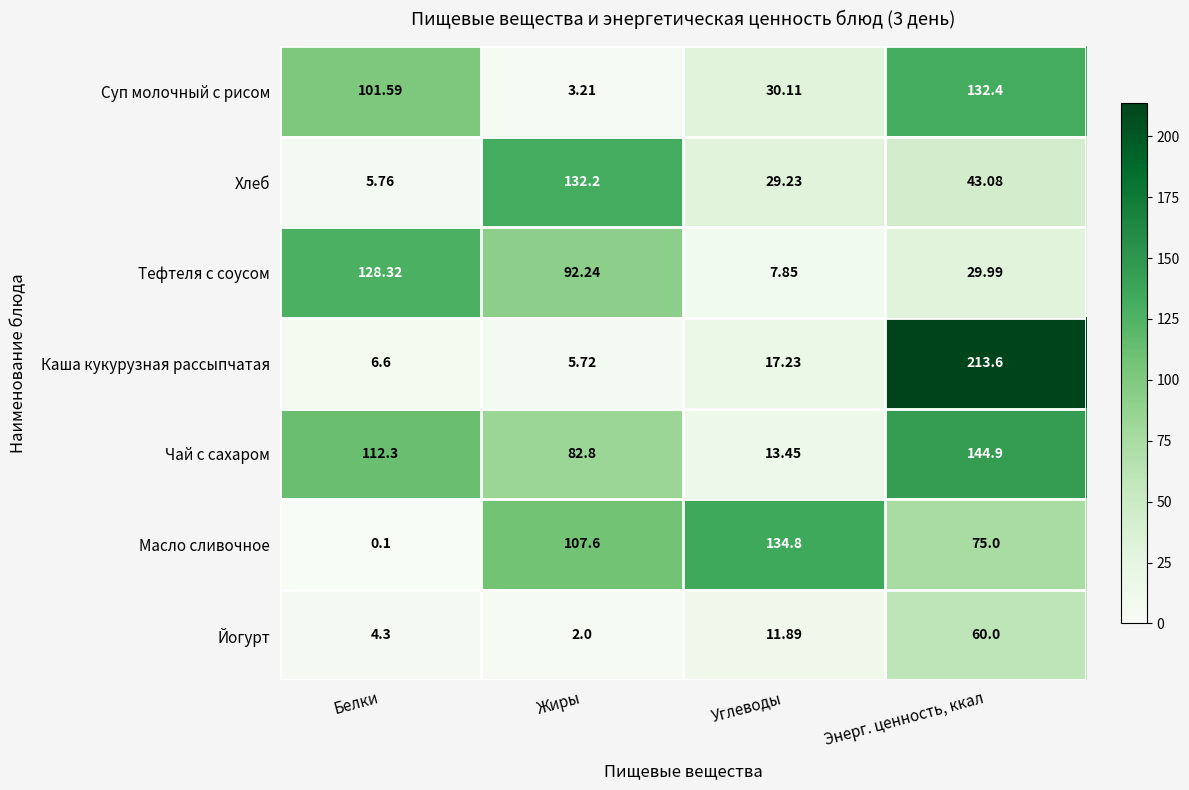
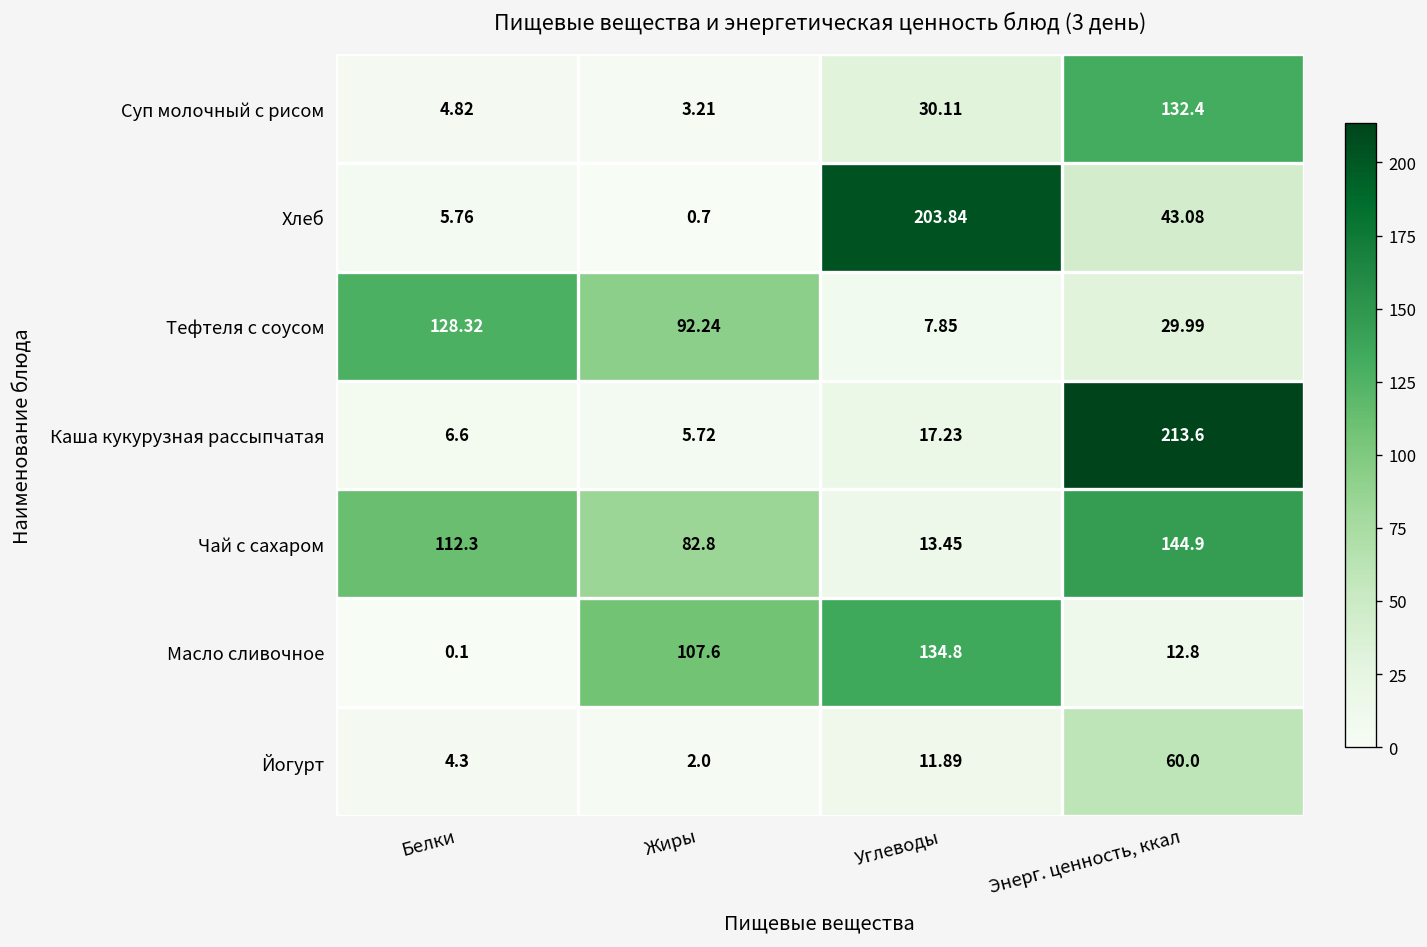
  {
    "Суп молочный с рисом": {
-     "Белки": 101.59,
+     "Белки": 4.82,
      "Жиры": 3.21,
      "Углеводы": 30.11,
      "Энерг. ценность, ккал": 132.4
    },
    "Хлеб": {
      "Белки": 5.76,
-     "Жиры": 132.2,
-     "Углеводы": 29.23,
+     "Жиры": 0.7,
+     "Углеводы": 203.84,
      "Энерг. ценность, ккал": 43.08
    },
    "Тефтеля с соусом": {
      "Белки": 128.32,
      "Жиры": 92.24,
      "Углеводы": 7.85,
      "Энерг. ценность, ккал": 29.99
    },
    "Каша кукурузная рассыпчатая": {
      "Белки": 6.6,
      "Жиры": 5.72,
      "Углеводы": 17.23,
      "Энерг. ценность, ккал": 213.6
    },
    "Чай с сахаром": {
      "Белки": 112.3,
      "Жиры": 82.8,
      "Углеводы": 13.45,
      "Энерг. ценность, ккал": 144.9
    },
    "Масло сливочное": {
      "Белки": 0.1,
      "Жиры": 107.6,
      "Углеводы": 134.8,
-     "Энерг. ценность, ккал": 75.0
+     "Энерг. ценность, ккал": 12.8
    },
    "Йогурт": {
      "Белки": 4.3,
      "Жиры": 2.0,
      "Углеводы": 11.89,
      "Энерг. ценность, ккал": 60.0
    }
  }
